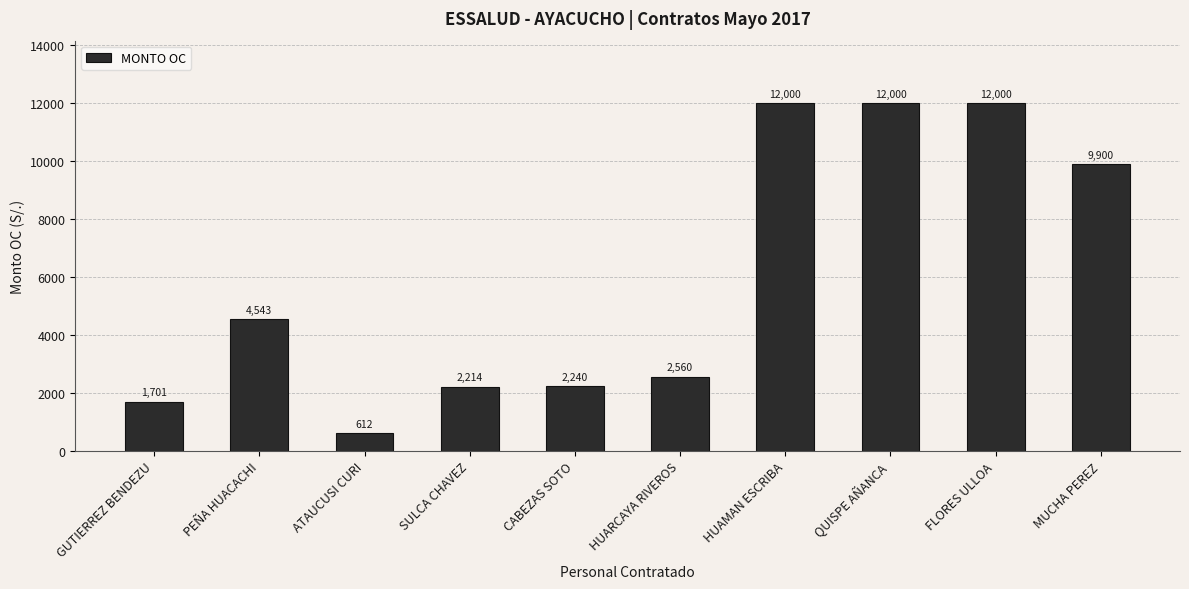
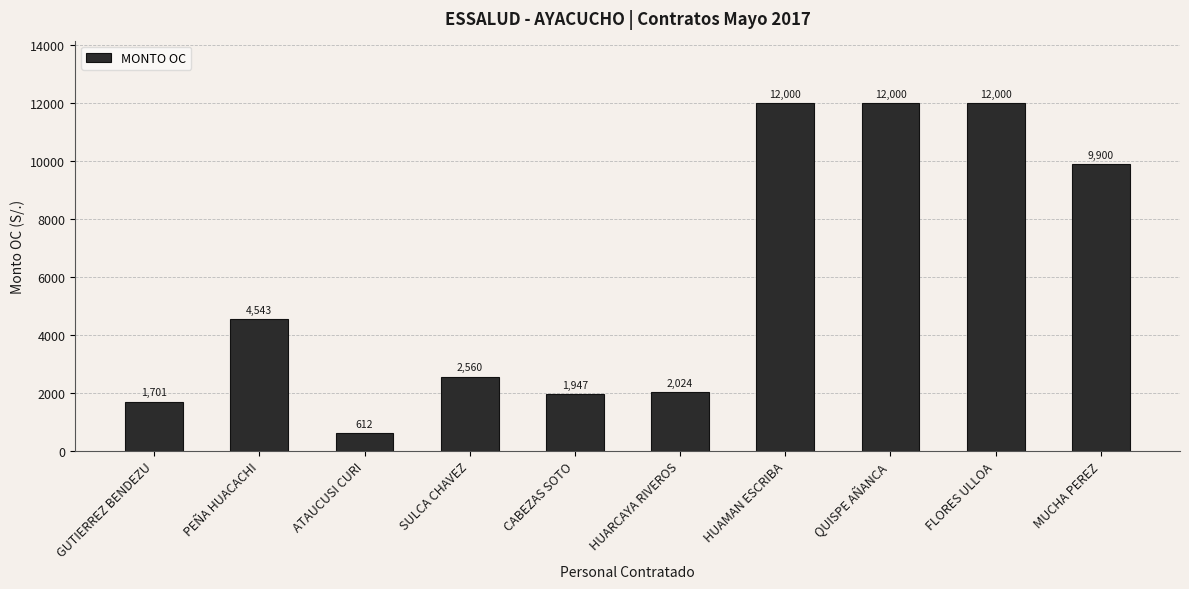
  {
    "GUTIERREZ BENDEZU": "1,701",
    "PEÑA HUACACHI": "4,543",
    "ATAUCUSI CURI": "612",
-   "SULCA CHAVEZ": "2,214",
-   "CABEZAS SOTO": "2,240",
-   "HUARCAYA RIVEROS": "2,560",
+   "SULCA CHAVEZ": "2,560",
+   "CABEZAS SOTO": "1,947",
+   "HUARCAYA RIVEROS": "2,024",
    "HUAMAN ESCRIBA": "12,000",
    "QUISPE AÑANCA": "12,000",
    "FLORES ULLOA": "12,000",
    "MUCHA PEREZ": "9,900"
  }
